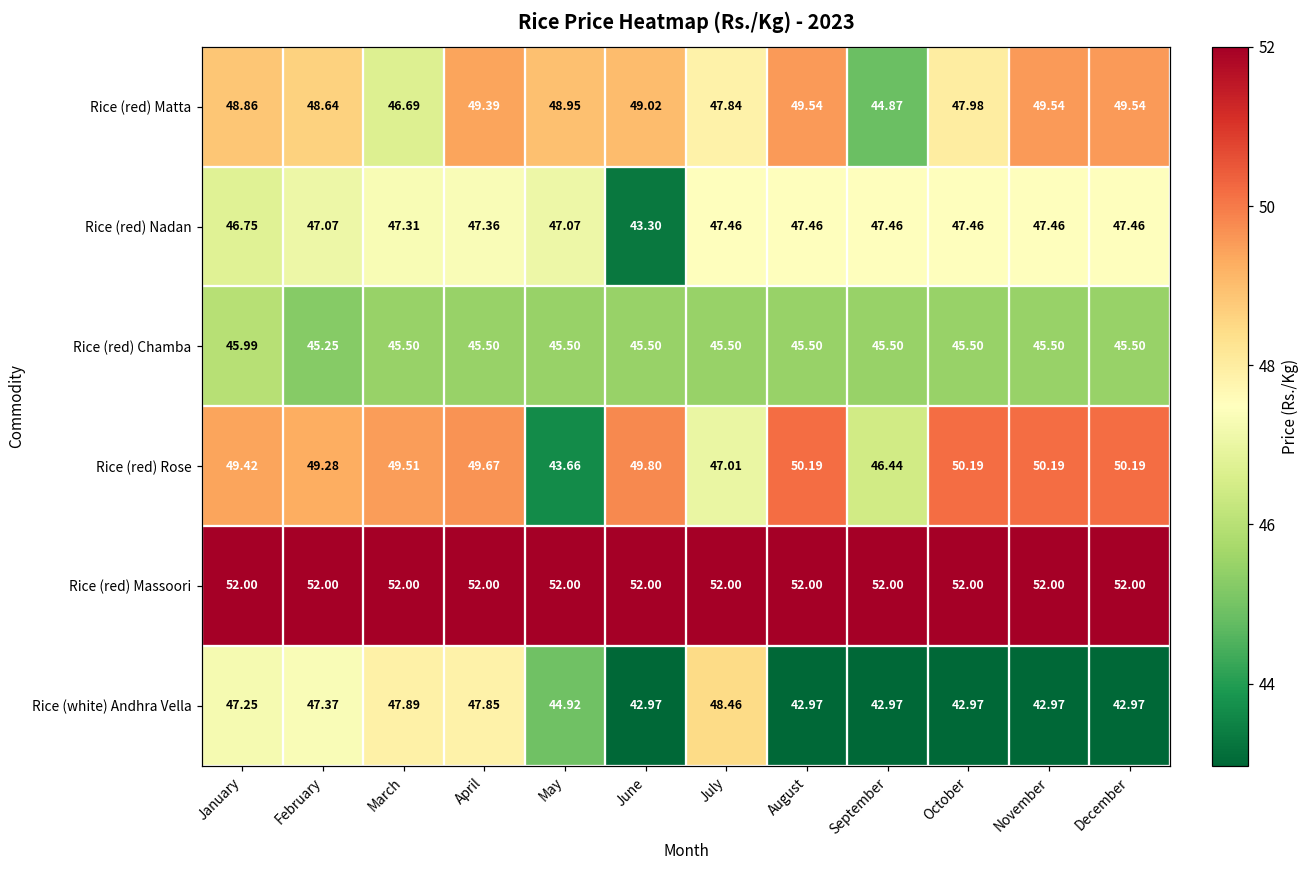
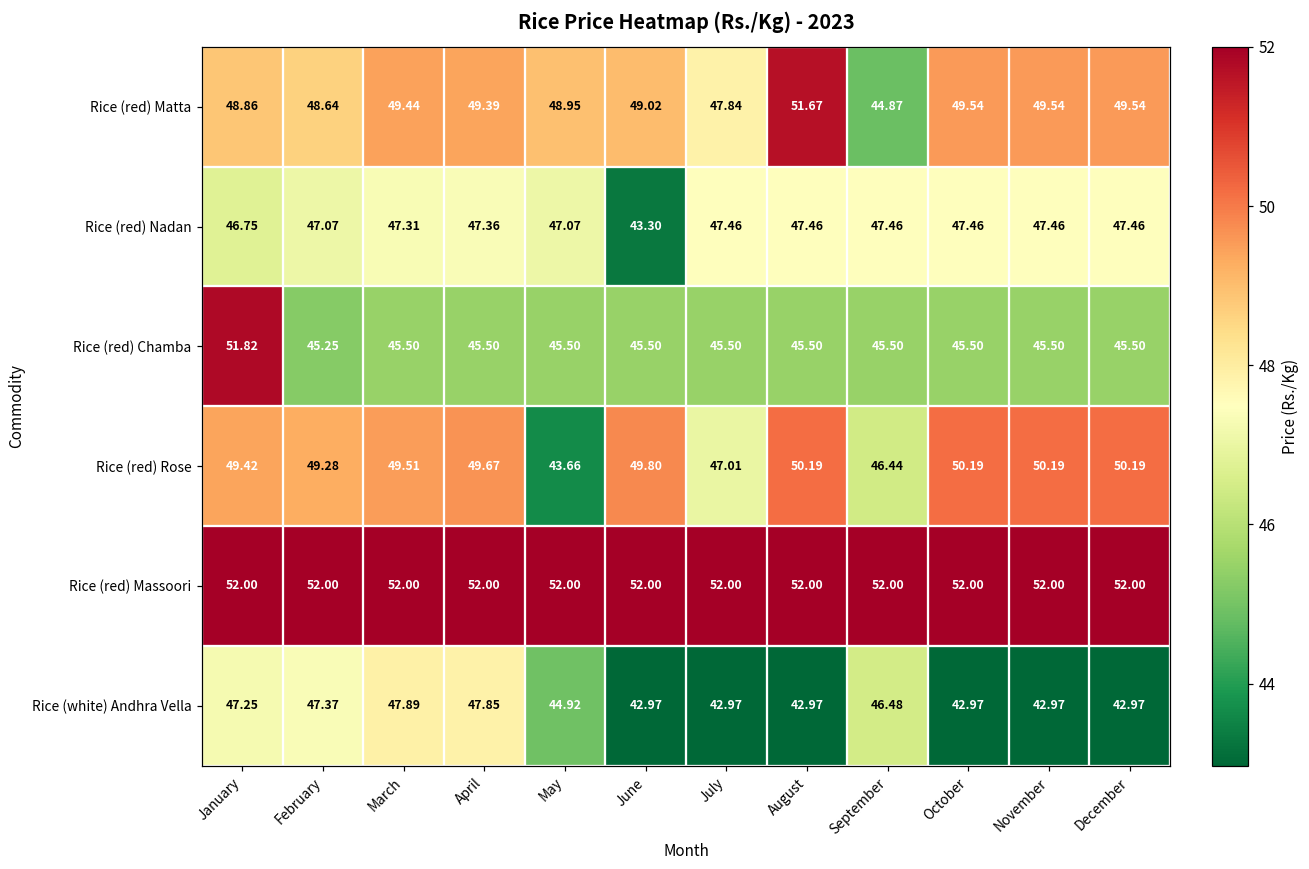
  {
    "Rice (red) Matta": {
      "January": 48.86,
      "February": 48.64,
-     "March": 46.69,
+     "March": 49.44,
      "April": 49.39,
      "May": 48.95,
      "June": 49.02,
      "July": 47.84,
-     "August": 49.54,
+     "August": 51.67,
      "September": 44.87,
-     "October": 47.98,
+     "October": 49.54,
      "November": 49.54,
      "December": 49.54
    },
    "Rice (red) Nadan": {
      "January": 46.75,
      "February": 47.07,
      "March": 47.31,
      "April": 47.36,
      "May": 47.07,
      "June": 43.30,
      "July": 47.46,
      "August": 47.46,
      "September": 47.46,
      "October": 47.46,
      "November": 47.46,
      "December": 47.46
    },
    "Rice (red) Chamba": {
-     "January": 45.99,
+     "January": 51.82,
      "February": 45.25,
      "March": 45.50,
      "April": 45.50,
      "May": 45.50,
      "June": 45.50,
      "July": 45.50,
      "August": 45.50,
      "September": 45.50,
      "October": 45.50,
      "November": 45.50,
      "December": 45.50
    },
    "Rice (red) Rose": {
      "January": 49.42,
      "February": 49.28,
      "March": 49.51,
      "April": 49.67,
      "May": 43.66,
      "June": 49.80,
      "July": 47.01,
      "August": 50.19,
      "September": 46.44,
      "October": 50.19,
      "November": 50.19,
      "December": 50.19
    },
    "Rice (red) Massoori": {
      "January": 52.00,
      "February": 52.00,
      "March": 52.00,
      "April": 52.00,
      "May": 52.00,
      "June": 52.00,
      "July": 52.00,
      "August": 52.00,
      "September": 52.00,
      "October": 52.00,
      "November": 52.00,
      "December": 52.00
    },
    "Rice (white) Andhra Vella": {
      "January": 47.25,
      "February": 47.37,
      "March": 47.89,
      "April": 47.85,
      "May": 44.92,
      "June": 42.97,
-     "July": 48.46,
+     "July": 42.97,
      "August": 42.97,
-     "September": 42.97,
+     "September": 46.48,
      "October": 42.97,
      "November": 42.97,
      "December": 42.97
    }
  }
